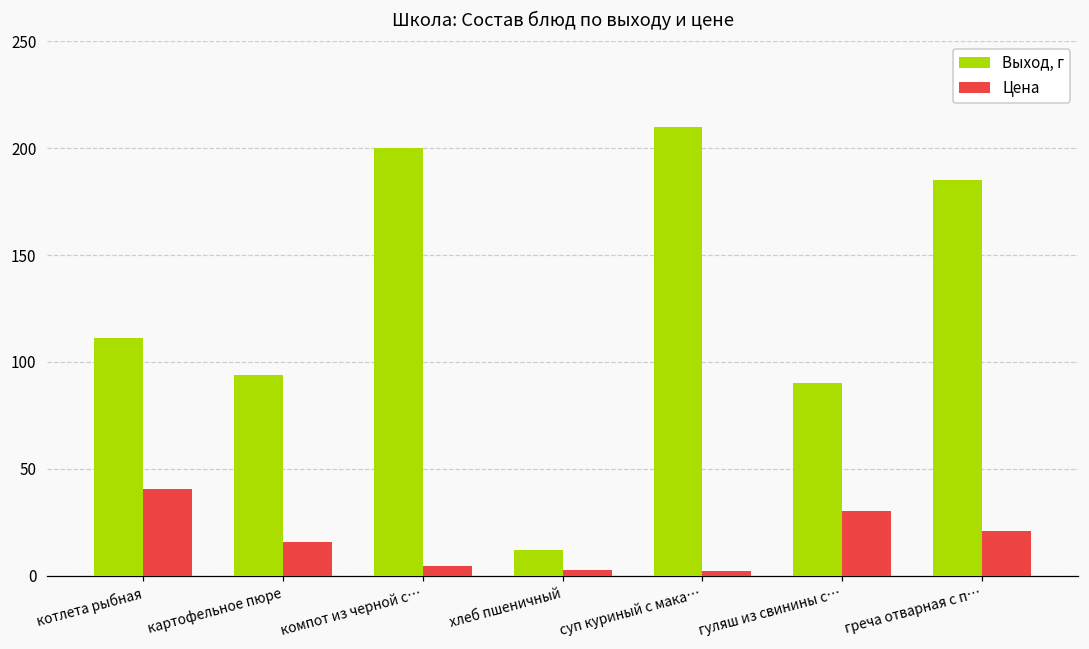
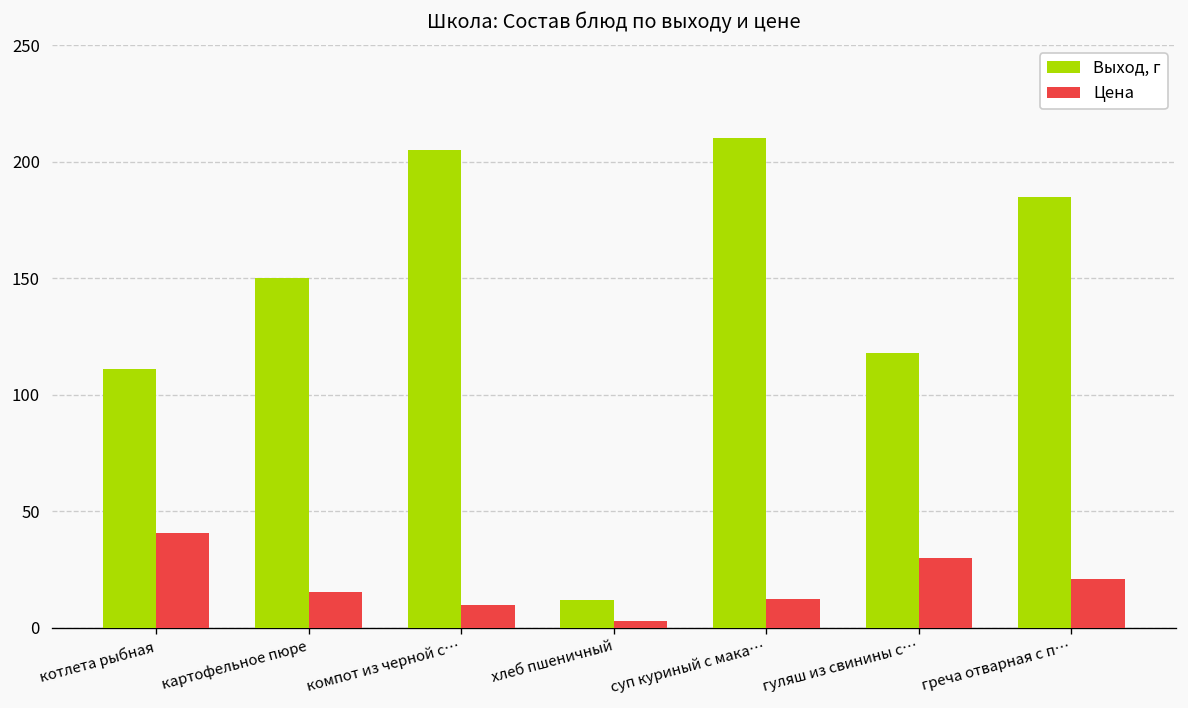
  {
    "Выход, г": {
      "котлета рыбная": 111,
-     "картофельное пюре": 94,
-     "компот из черной с…": 200,
+     "картофельное пюре": 150,
+     "компот из черной с…": 205,
      "хлеб пшеничный": 12,
      "суп куриный с мака…": 210,
-     "гуляш из свинины с…": 90,
+     "гуляш из свинины с…": 118,
      "греча отварная с п…": 185
    },
    "Цена": {
      "котлета рыбная": 41,
      "картофельное пюре": 16,
-     "компот из черной с…": 5,
+     "компот из черной с…": 10,
      "хлеб пшеничный": 3,
-     "суп куриный с мака…": 2,
+     "суп куриный с мака…": 13,
      "гуляш из свинины с…": 30,
      "греча отварная с п…": 21
    }
  }
